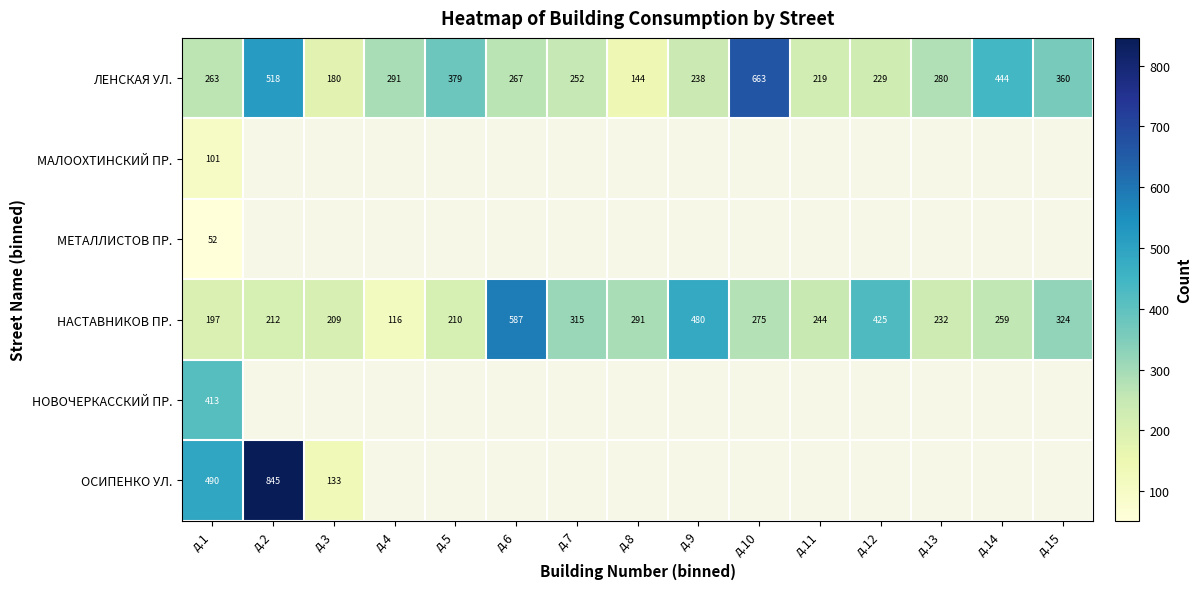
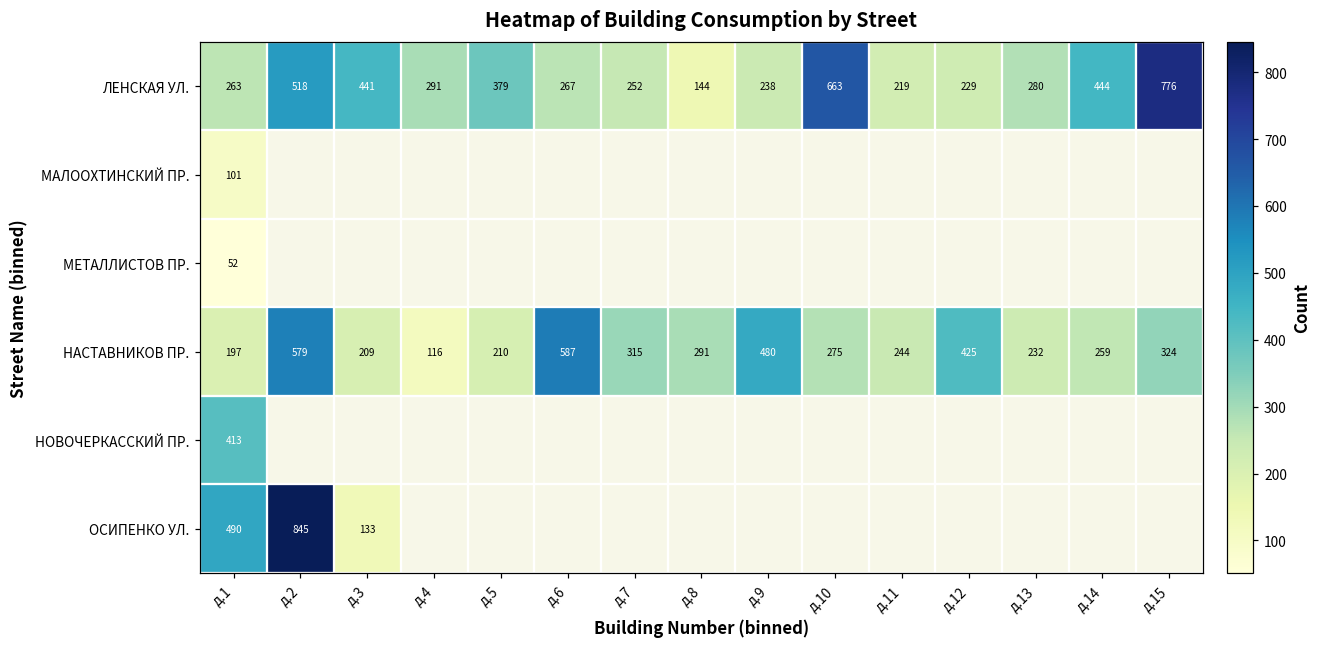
  {
    "ЛЕНСКАЯ УЛ.": {
      "д.1": 263,
      "д.2": 518,
-     "д.3": 180,
+     "д.3": 441,
      "д.4": 291,
      "д.5": 379,
      "д.6": 267,
      "д.7": 252,
      "д.8": 144,
      "д.9": 238,
      "д.10": 663,
      "д.11": 219,
      "д.12": 229,
      "д.13": 280,
      "д.14": 444,
-     "д.15": 360
+     "д.15": 776
    },
    "МАЛООХТИНСКИЙ ПР.": {
      "д.1": 101
    },
    "МЕТАЛЛИСТОВ ПР.": {
      "д.1": 52
    },
    "НАСТАВНИКОВ ПР.": {
      "д.1": 197,
-     "д.2": 212,
+     "д.2": 579,
      "д.3": 209,
      "д.4": 116,
      "д.5": 210,
      "д.6": 587,
      "д.7": 315,
      "д.8": 291,
      "д.9": 480,
      "д.10": 275,
      "д.11": 244,
      "д.12": 425,
      "д.13": 232,
      "д.14": 259,
      "д.15": 324
    },
    "НОВОЧЕРКАССКИЙ ПР.": {
      "д.1": 413
    },
    "ОСИПЕНКО УЛ.": {
      "д.1": 490,
      "д.2": 845,
      "д.3": 133
    }
  }
